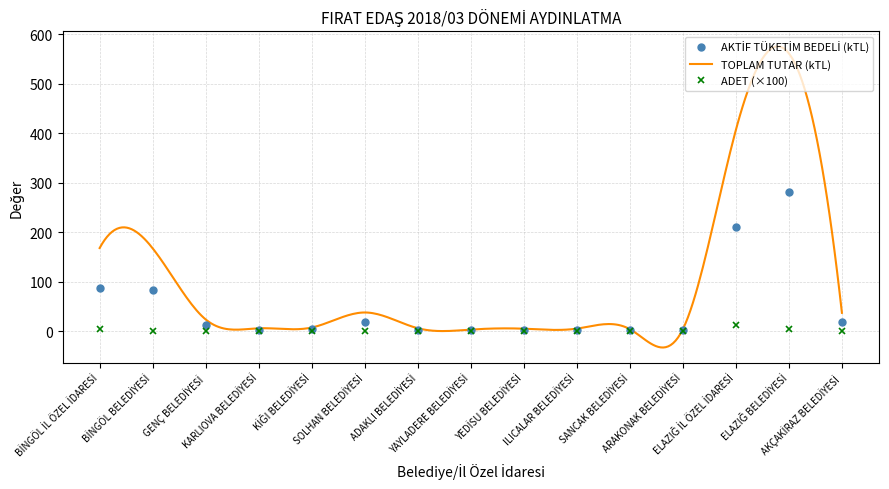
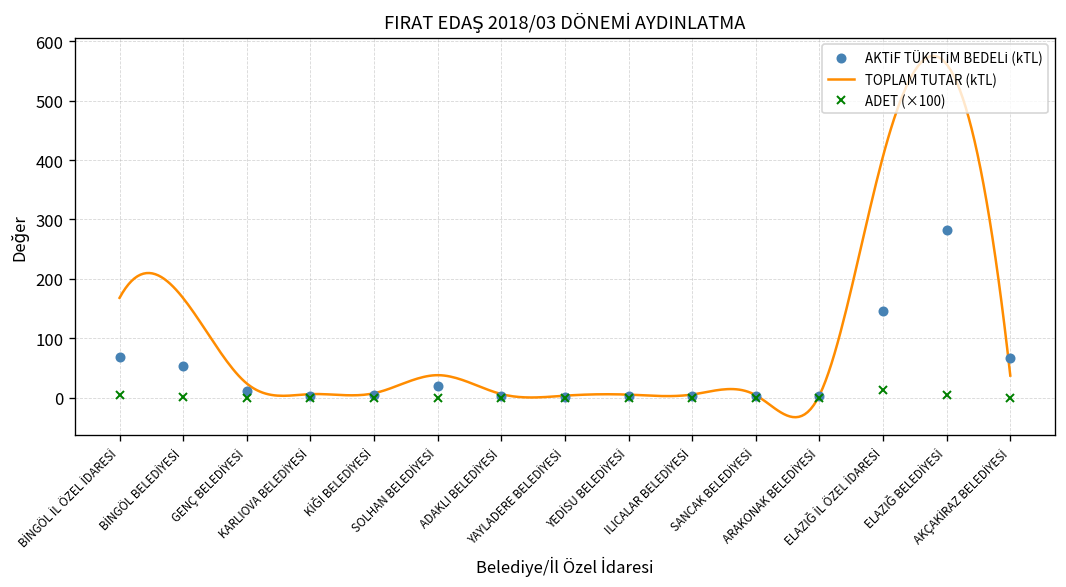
  {
    "AKTİF TÜKETİM BEDELİ (kTL)": {
-     "BİNGÖL İL ÖZEL İDARESİ": 90,
-     "BİNGÖL BELEDİYESİ": 80,
+     "BİNGÖL İL ÖZEL İDARESİ": 70,
+     "BİNGÖL BELEDİYESİ": 50,
      "GENÇ BELEDİYESİ": 10,
      "SOLHAN BELEDİYESİ": 20,
-     "ELAZIĞ İL ÖZEL İDARESİ": 210,
+     "ELAZIĞ İL ÖZEL İDARESİ": 150,
      "ELAZIĞ BELEDİYESİ": 280,
-     "AKÇAKİRAZ BELEDİYESİ": 20
+     "AKÇAKİRAZ BELEDİYESİ": 70
    },
    "TOPLAM TUTAR (kTL)": {
      "BİNGÖL İL ÖZEL İDARESİ": 170,
      "AKÇAKİRAZ BELEDİYESİ": 40
    },
    "ADET (×100)": {
      "BİNGÖL İL ÖZEL İDARESİ": 10,
      "BİNGÖL BELEDİYESİ": 0,
      "GENÇ BELEDİYESİ": 0,
      "SOLHAN BELEDİYESİ": 0,
      "ELAZIĞ İL ÖZEL İDARESİ": 10,
      "ELAZIĞ BELEDİYESİ": 0,
      "AKÇAKİRAZ BELEDİYESİ": 0
    }
  }
